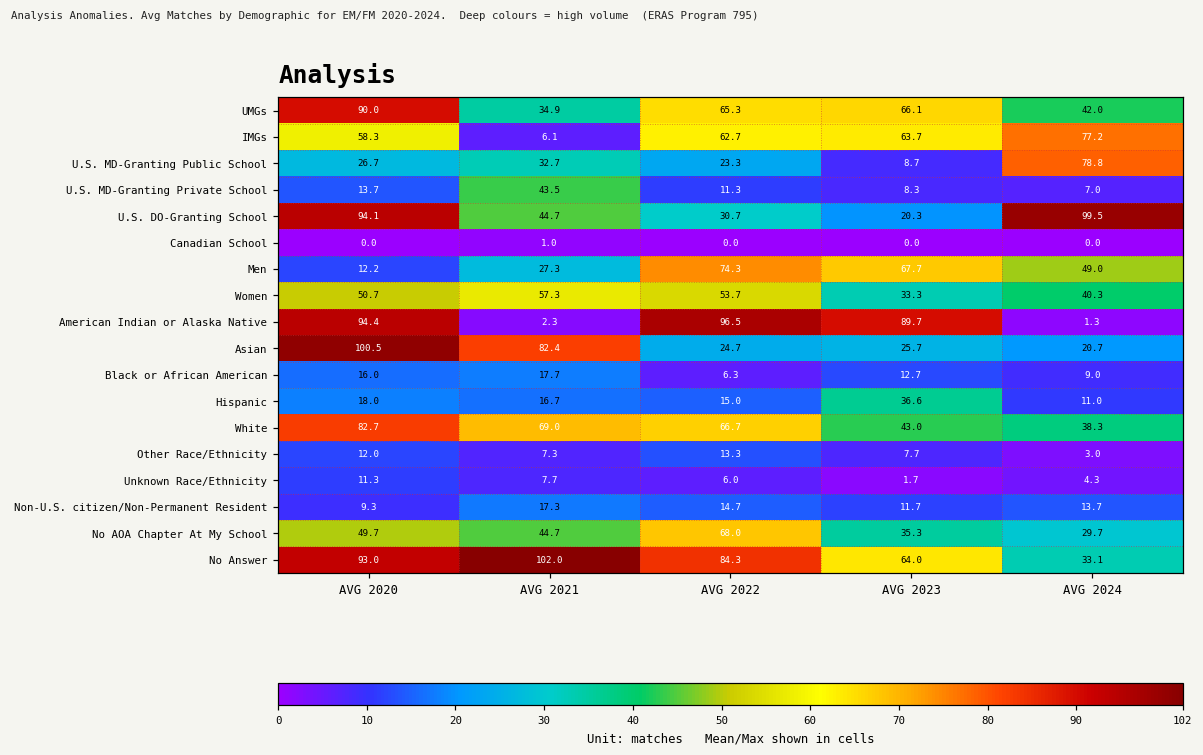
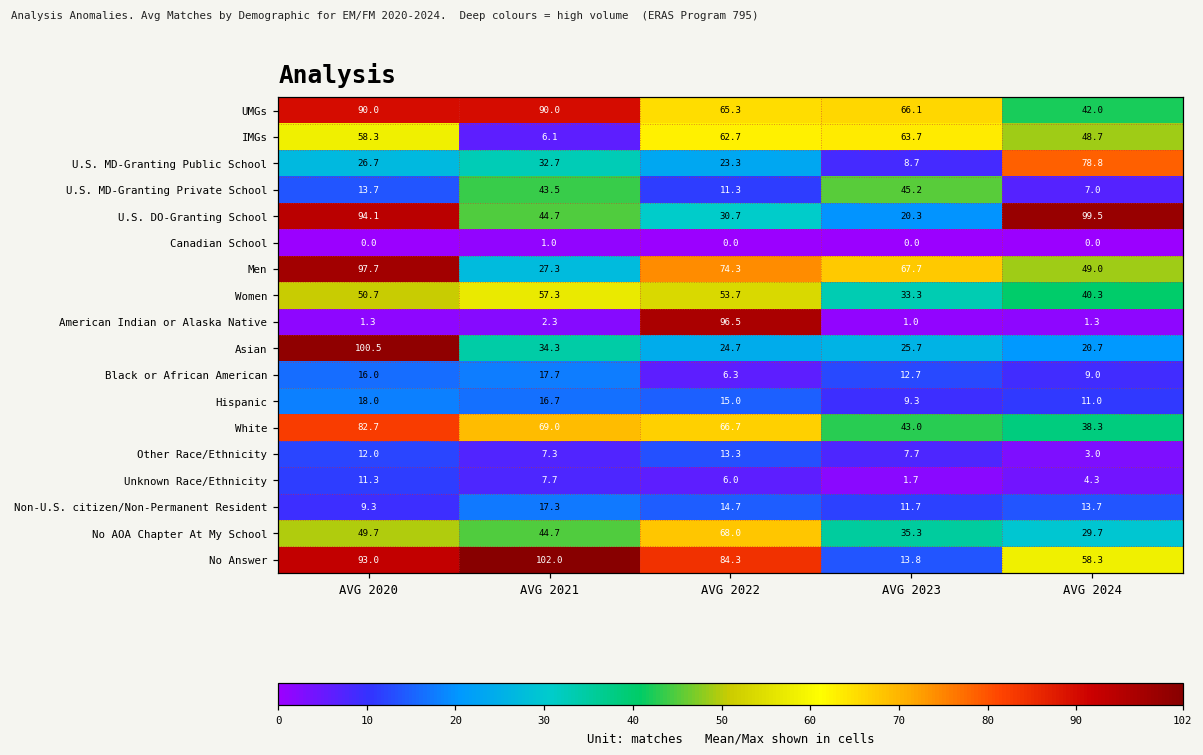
  {
    "UMGs": {
      "AVG 2020": 90.0,
-     "AVG 2021": 34.9,
+     "AVG 2021": 90.0,
      "AVG 2022": 65.3,
      "AVG 2023": 66.1,
      "AVG 2024": 42.0
    },
    "IMGs": {
      "AVG 2020": 58.3,
      "AVG 2021": 6.1,
      "AVG 2022": 62.7,
      "AVG 2023": 63.7,
-     "AVG 2024": 77.2
+     "AVG 2024": 48.7
    },
    "U.S. MD-Granting Public School": {
      "AVG 2020": 26.7,
      "AVG 2021": 32.7,
      "AVG 2022": 23.3,
      "AVG 2023": 8.7,
      "AVG 2024": 78.8
    },
    "U.S. MD-Granting Private School": {
      "AVG 2020": 13.7,
      "AVG 2021": 43.5,
      "AVG 2022": 11.3,
-     "AVG 2023": 8.3,
+     "AVG 2023": 45.2,
      "AVG 2024": 7.0
    },
    "U.S. DO-Granting School": {
      "AVG 2020": 94.1,
      "AVG 2021": 44.7,
      "AVG 2022": 30.7,
      "AVG 2023": 20.3,
      "AVG 2024": 99.5
    },
    "Canadian School": {
      "AVG 2020": 0.0,
      "AVG 2021": 1.0,
      "AVG 2022": 0.0,
      "AVG 2023": 0.0,
      "AVG 2024": 0.0
    },
    "Men": {
-     "AVG 2020": 12.2,
+     "AVG 2020": 97.7,
      "AVG 2021": 27.3,
      "AVG 2022": 74.3,
      "AVG 2023": 67.7,
      "AVG 2024": 49.0
    },
    "Women": {
      "AVG 2020": 50.7,
      "AVG 2021": 57.3,
      "AVG 2022": 53.7,
      "AVG 2023": 33.3,
      "AVG 2024": 40.3
    },
    "American Indian or Alaska Native": {
-     "AVG 2020": 94.4,
+     "AVG 2020": 1.3,
      "AVG 2021": 2.3,
      "AVG 2022": 96.5,
-     "AVG 2023": 89.7,
+     "AVG 2023": 1.0,
      "AVG 2024": 1.3
    },
    "Asian": {
      "AVG 2020": 100.5,
-     "AVG 2021": 82.4,
+     "AVG 2021": 34.3,
      "AVG 2022": 24.7,
      "AVG 2023": 25.7,
      "AVG 2024": 20.7
    },
    "Black or African American": {
      "AVG 2020": 16.0,
      "AVG 2021": 17.7,
      "AVG 2022": 6.3,
      "AVG 2023": 12.7,
      "AVG 2024": 9.0
    },
    "Hispanic": {
      "AVG 2020": 18.0,
      "AVG 2021": 16.7,
      "AVG 2022": 15.0,
-     "AVG 2023": 36.6,
+     "AVG 2023": 9.3,
      "AVG 2024": 11.0
    },
    "White": {
      "AVG 2020": 82.7,
      "AVG 2021": 69.0,
      "AVG 2022": 66.7,
      "AVG 2023": 43.0,
      "AVG 2024": 38.3
    },
    "Other Race/Ethnicity": {
      "AVG 2020": 12.0,
      "AVG 2021": 7.3,
      "AVG 2022": 13.3,
      "AVG 2023": 7.7,
      "AVG 2024": 3.0
    },
    "Unknown Race/Ethnicity": {
      "AVG 2020": 11.3,
      "AVG 2021": 7.7,
      "AVG 2022": 6.0,
      "AVG 2023": 1.7,
      "AVG 2024": 4.3
    },
    "Non-U.S. citizen/Non-Permanent Resident": {
      "AVG 2020": 9.3,
      "AVG 2021": 17.3,
      "AVG 2022": 14.7,
      "AVG 2023": 11.7,
      "AVG 2024": 13.7
    },
    "No AOA Chapter At My School": {
      "AVG 2020": 49.7,
      "AVG 2021": 44.7,
      "AVG 2022": 68.0,
      "AVG 2023": 35.3,
      "AVG 2024": 29.7
    },
    "No Answer": {
      "AVG 2020": 93.0,
      "AVG 2021": 102.0,
      "AVG 2022": 84.3,
-     "AVG 2023": 64.0,
-     "AVG 2024": 33.1
+     "AVG 2023": 13.8,
+     "AVG 2024": 58.3
    }
  }
